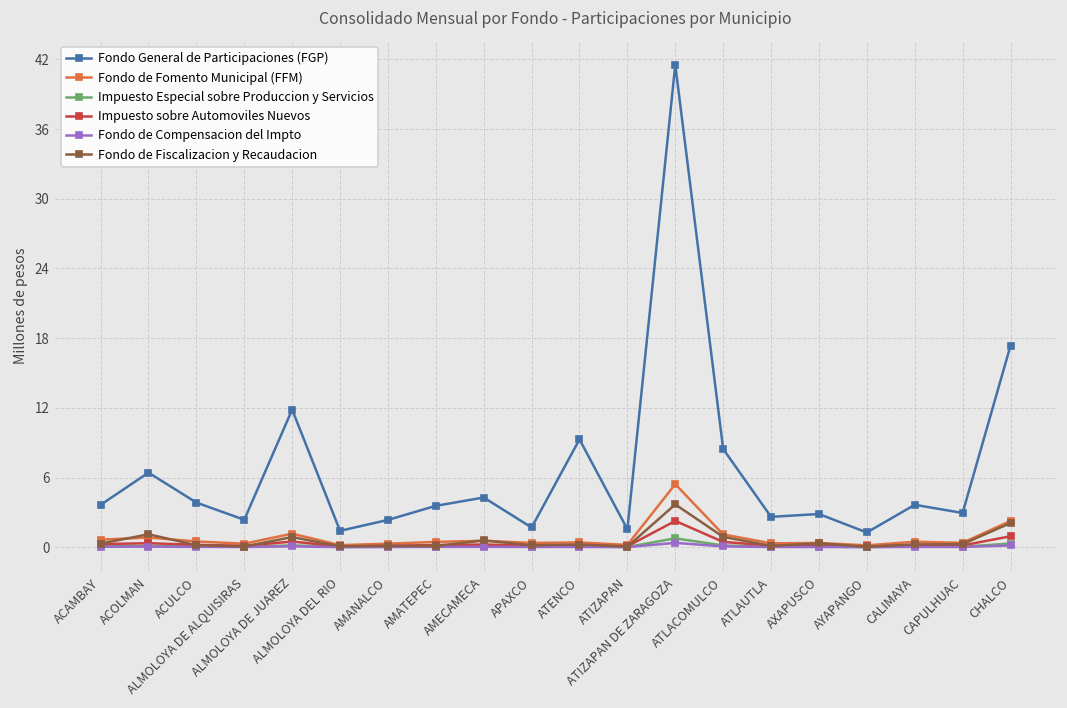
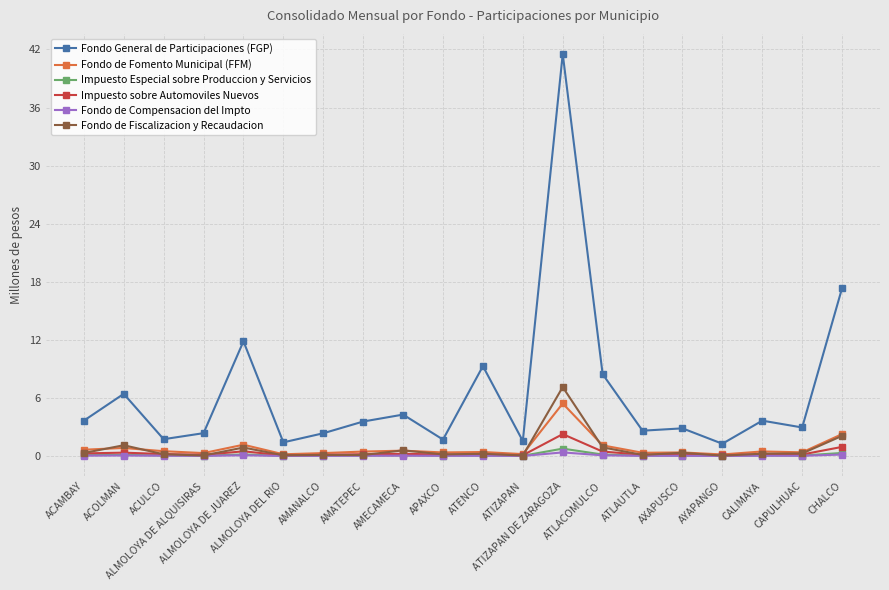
  {
    "Fondo General de Participaciones (FGP)": {
      "ACAMBAY": 4,
      "ACOLMAN": 6,
-     "ACULCO": 4,
+     "ACULCO": 2,
      "ALMOLOYA DE ALQUISIRAS": 2,
      "ALMOLOYA DE JUAREZ": 12,
      "ALMOLOYA DEL RIO": 1,
      "AMANALCO": 2,
      "AMATEPEC": 4,
      "AMECAMECA": 4,
      "APAXCO": 2,
      "ATENCO": 9,
      "ATIZAPAN": 2,
      "ATIZAPAN DE ZARAGOZA": 42,
      "ATLACOMULCO": 8,
      "ATLAUTLA": 3,
      "AXAPUSCO": 3,
      "AYAPANGO": 1,
      "CALIMAYA": 4,
      "CAPULHUAC": 3,
      "CHALCO": 17
    },
    "Impuesto Especial sobre Produccion y Servicios": {
      "ATIZAPAN DE ZARAGOZA": 1
    },
    "Fondo de Compensacion del Impto": {
      "ATIZAPAN DE ZARAGOZA": 0
    },
    "Fondo de Fiscalizacion y Recaudacion": {
      "ACOLMAN": 1,
      "ALMOLOYA DE JUAREZ": 1,
-     "ATIZAPAN DE ZARAGOZA": 4
+     "ATIZAPAN DE ZARAGOZA": 7
    }
  }
